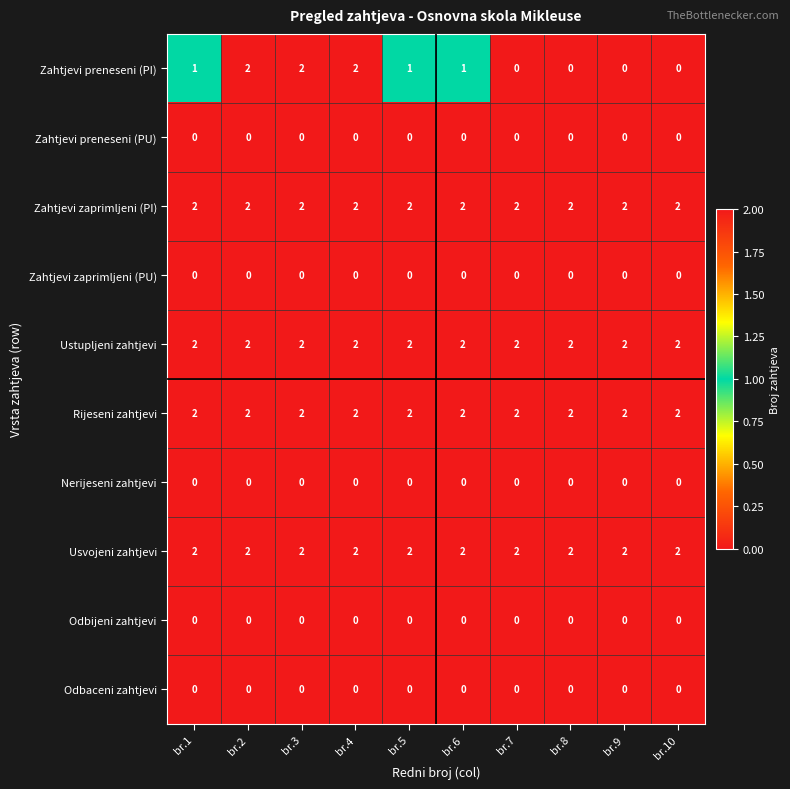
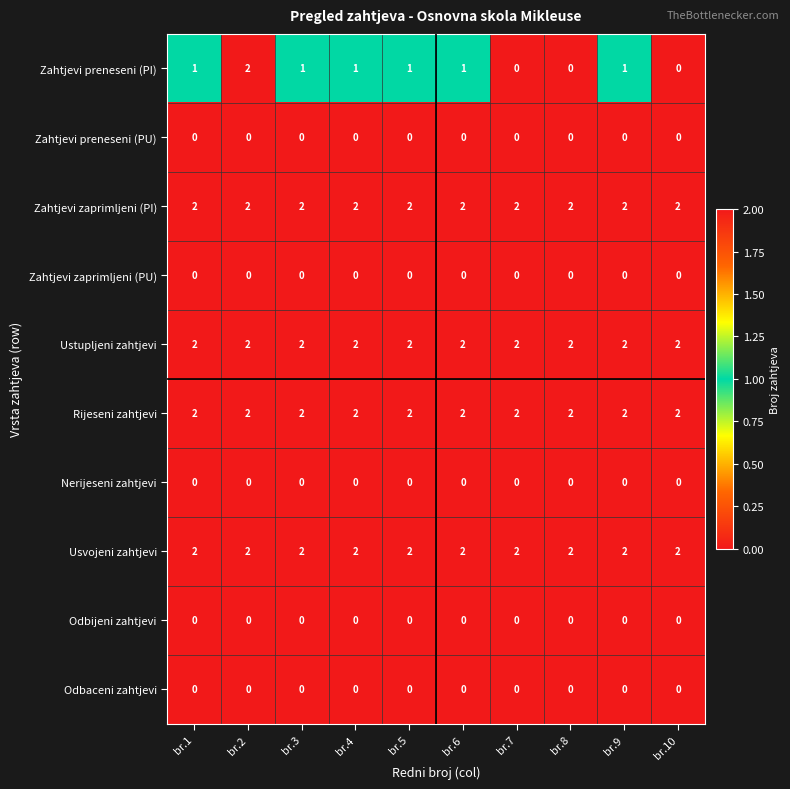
  {
    "Zahtjevi preneseni (PI)": {
      "br.1": 1,
      "br.2": 2,
-     "br.3": 2,
-     "br.4": 2,
+     "br.3": 1,
+     "br.4": 1,
      "br.5": 1,
      "br.6": 1,
      "br.7": 0,
      "br.8": 0,
-     "br.9": 0,
+     "br.9": 1,
      "br.10": 0
    },
    "Zahtjevi preneseni (PU)": {
      "br.1": 0,
      "br.2": 0,
      "br.3": 0,
      "br.4": 0,
      "br.5": 0,
      "br.6": 0,
      "br.7": 0,
      "br.8": 0,
      "br.9": 0,
      "br.10": 0
    },
    "Zahtjevi zaprimljeni (PI)": {
      "br.1": 2,
      "br.2": 2,
      "br.3": 2,
      "br.4": 2,
      "br.5": 2,
      "br.6": 2,
      "br.7": 2,
      "br.8": 2,
      "br.9": 2,
      "br.10": 2
    },
    "Zahtjevi zaprimljeni (PU)": {
      "br.1": 0,
      "br.2": 0,
      "br.3": 0,
      "br.4": 0,
      "br.5": 0,
      "br.6": 0,
      "br.7": 0,
      "br.8": 0,
      "br.9": 0,
      "br.10": 0
    },
    "Ustupljeni zahtjevi": {
      "br.1": 2,
      "br.2": 2,
      "br.3": 2,
      "br.4": 2,
      "br.5": 2,
      "br.6": 2,
      "br.7": 2,
      "br.8": 2,
      "br.9": 2,
      "br.10": 2
    },
    "Rijeseni zahtjevi": {
      "br.1": 2,
      "br.2": 2,
      "br.3": 2,
      "br.4": 2,
      "br.5": 2,
      "br.6": 2,
      "br.7": 2,
      "br.8": 2,
      "br.9": 2,
      "br.10": 2
    },
    "Nerijeseni zahtjevi": {
      "br.1": 0,
      "br.2": 0,
      "br.3": 0,
      "br.4": 0,
      "br.5": 0,
      "br.6": 0,
      "br.7": 0,
      "br.8": 0,
      "br.9": 0,
      "br.10": 0
    },
    "Usvojeni zahtjevi": {
      "br.1": 2,
      "br.2": 2,
      "br.3": 2,
      "br.4": 2,
      "br.5": 2,
      "br.6": 2,
      "br.7": 2,
      "br.8": 2,
      "br.9": 2,
      "br.10": 2
    },
    "Odbijeni zahtjevi": {
      "br.1": 0,
      "br.2": 0,
      "br.3": 0,
      "br.4": 0,
      "br.5": 0,
      "br.6": 0,
      "br.7": 0,
      "br.8": 0,
      "br.9": 0,
      "br.10": 0
    },
    "Odbaceni zahtjevi": {
      "br.1": 0,
      "br.2": 0,
      "br.3": 0,
      "br.4": 0,
      "br.5": 0,
      "br.6": 0,
      "br.7": 0,
      "br.8": 0,
      "br.9": 0,
      "br.10": 0
    }
  }
